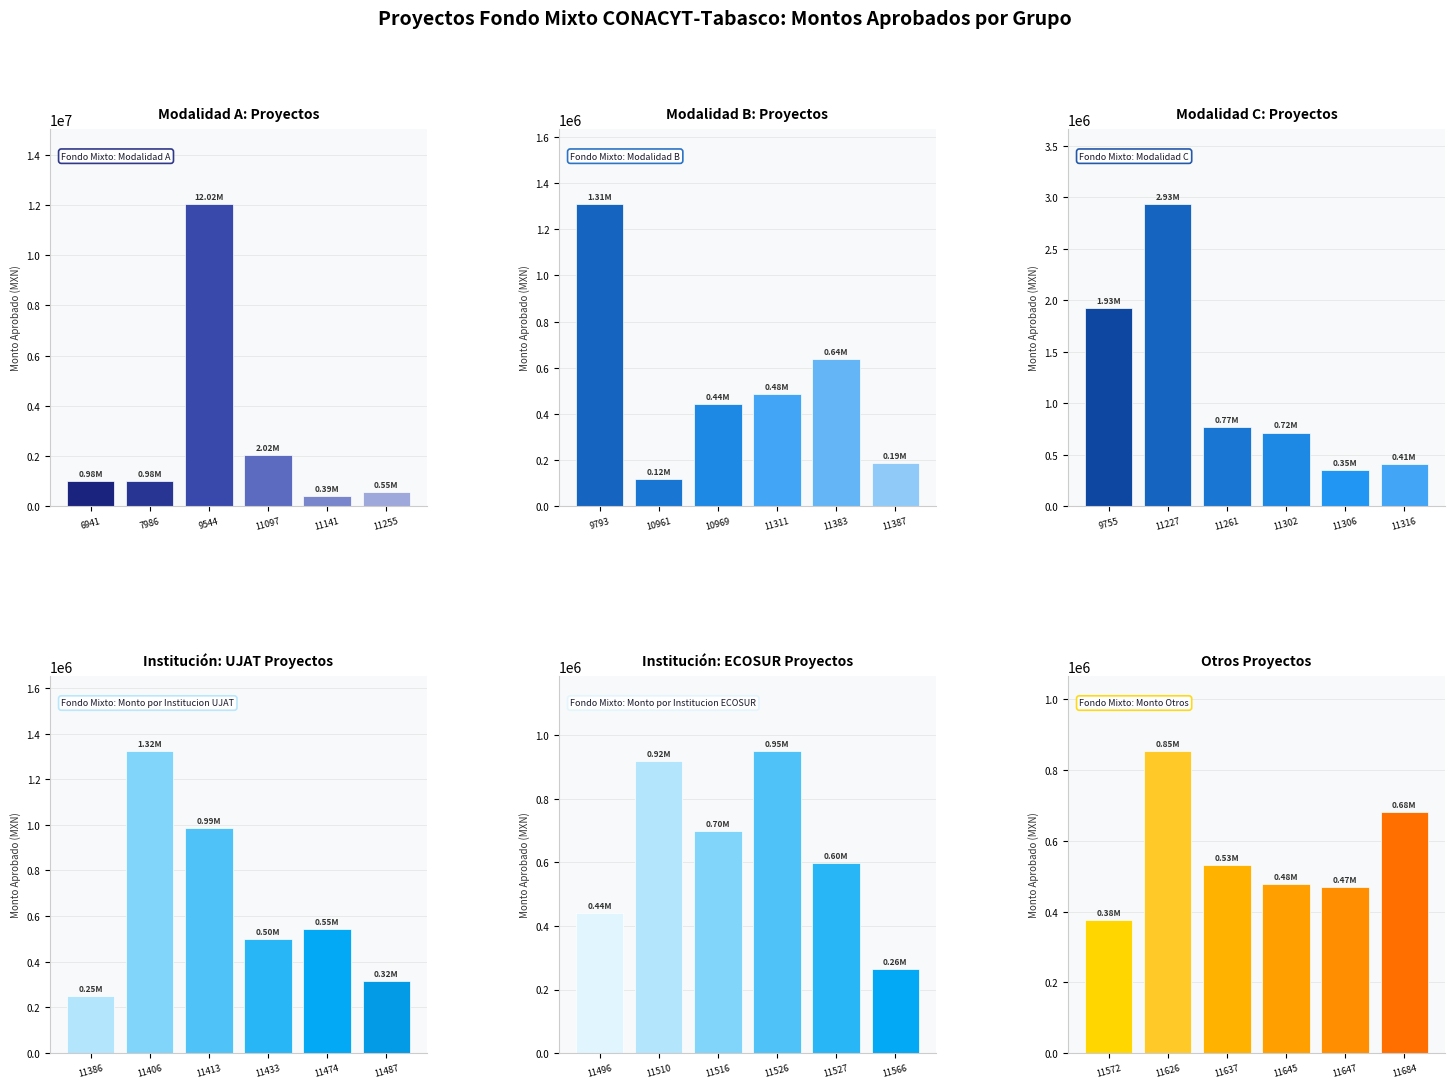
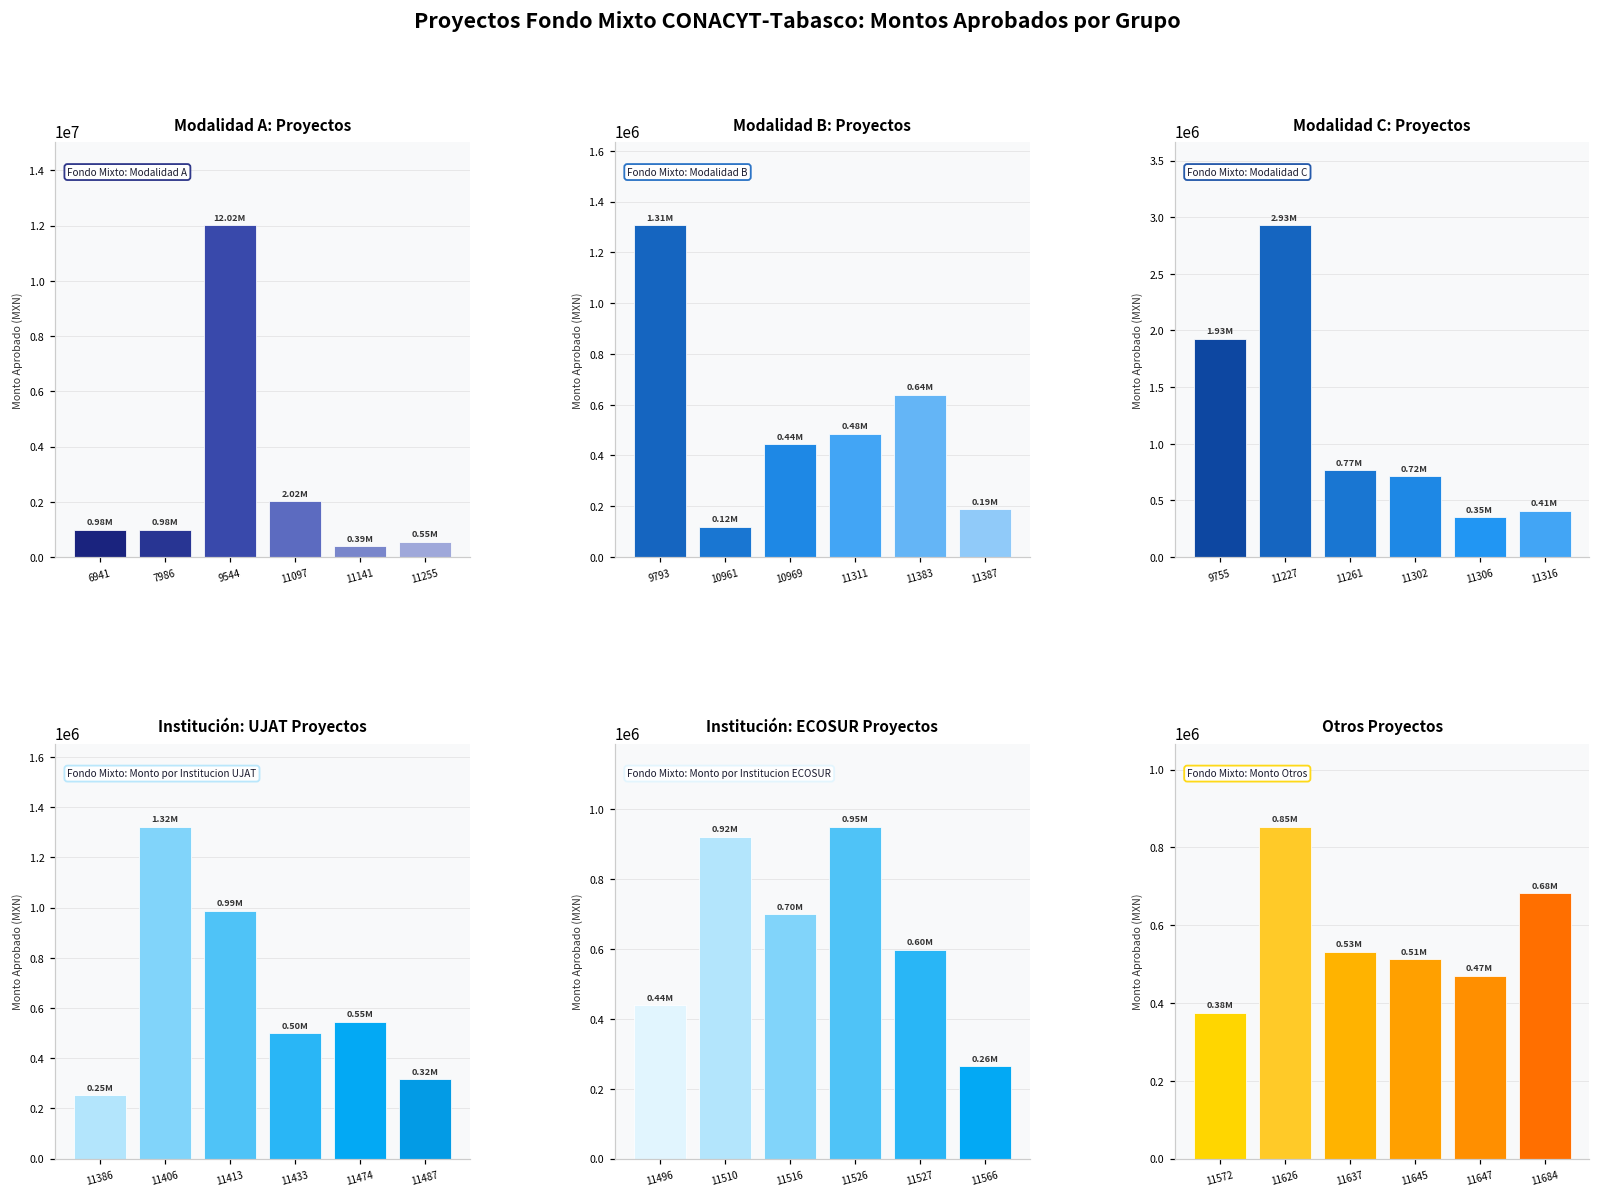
  {
    "Modalidad A: Proyectos": {
      "6941": "0.98M",
      "7986": "0.98M",
      "9544": "12.02M",
      "11097": "2.02M",
      "11141": "0.39M",
      "11255": "0.55M"
    },
    "Modalidad B: Proyectos": {
      "9793": "1.31M",
      "10961": "0.12M",
      "10969": "0.44M",
      "11311": "0.48M",
      "11383": "0.64M",
      "11387": "0.19M"
    },
    "Modalidad C: Proyectos": {
      "9755": "1.93M",
      "11227": "2.93M",
      "11261": "0.77M",
      "11302": "0.72M",
      "11306": "0.35M",
      "11316": "0.41M"
    },
    "Institución: UJAT Proyectos": {
      "11386": "0.25M",
      "11406": "1.32M",
      "11413": "0.99M",
      "11433": "0.50M",
      "11474": "0.55M",
      "11487": "0.32M"
    },
    "Institución: ECOSUR Proyectos": {
      "11496": "0.44M",
      "11510": "0.92M",
      "11516": "0.70M",
      "11526": "0.95M",
      "11527": "0.60M",
      "11566": "0.26M"
    },
    "Otros Proyectos": {
      "11572": "0.38M",
      "11626": "0.85M",
      "11637": "0.53M",
-     "11645": "0.48M",
+     "11645": "0.51M",
      "11647": "0.47M",
      "11684": "0.68M"
    }
  }
